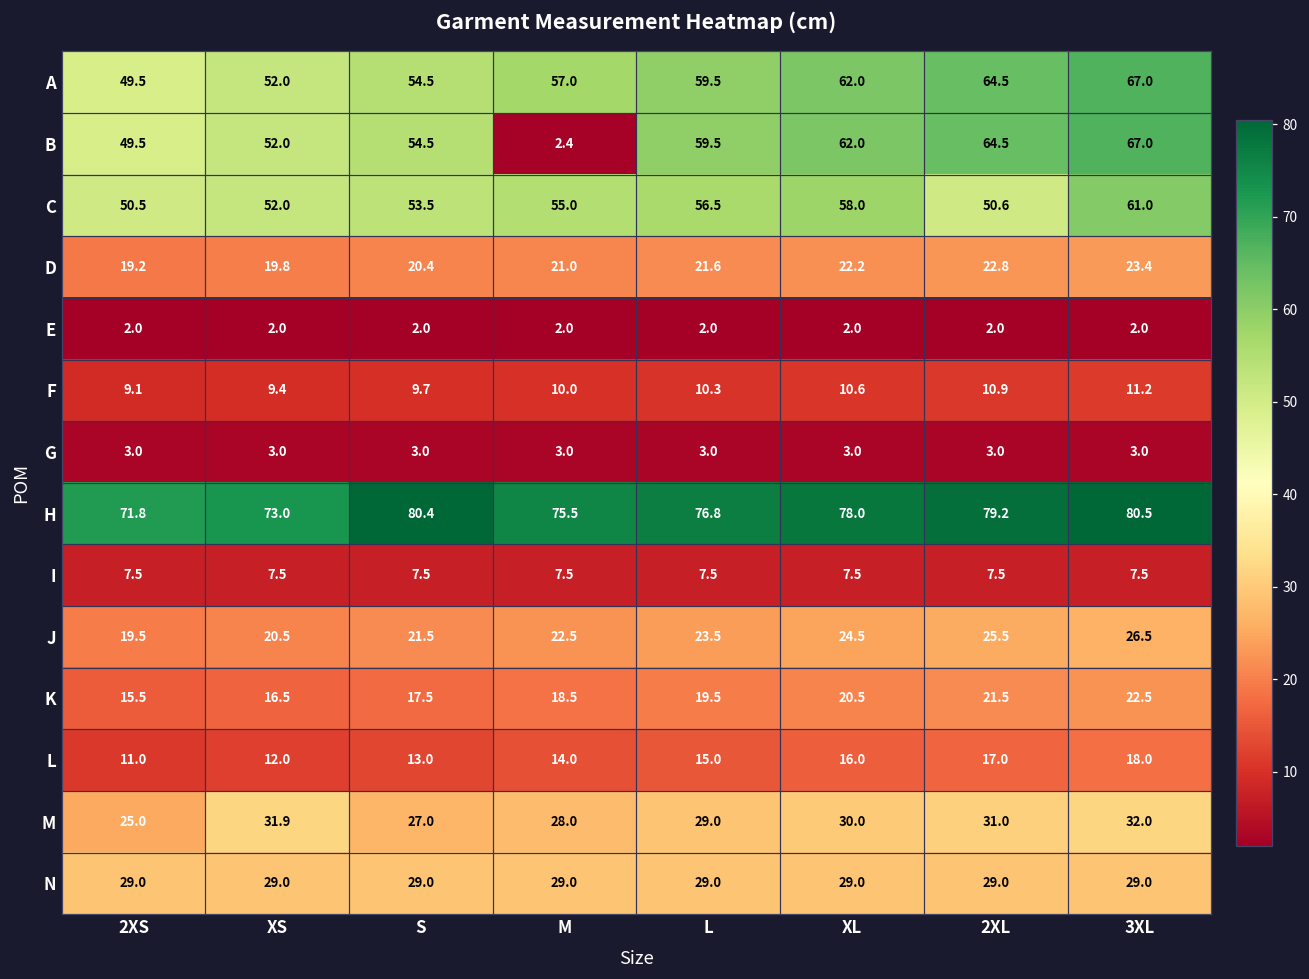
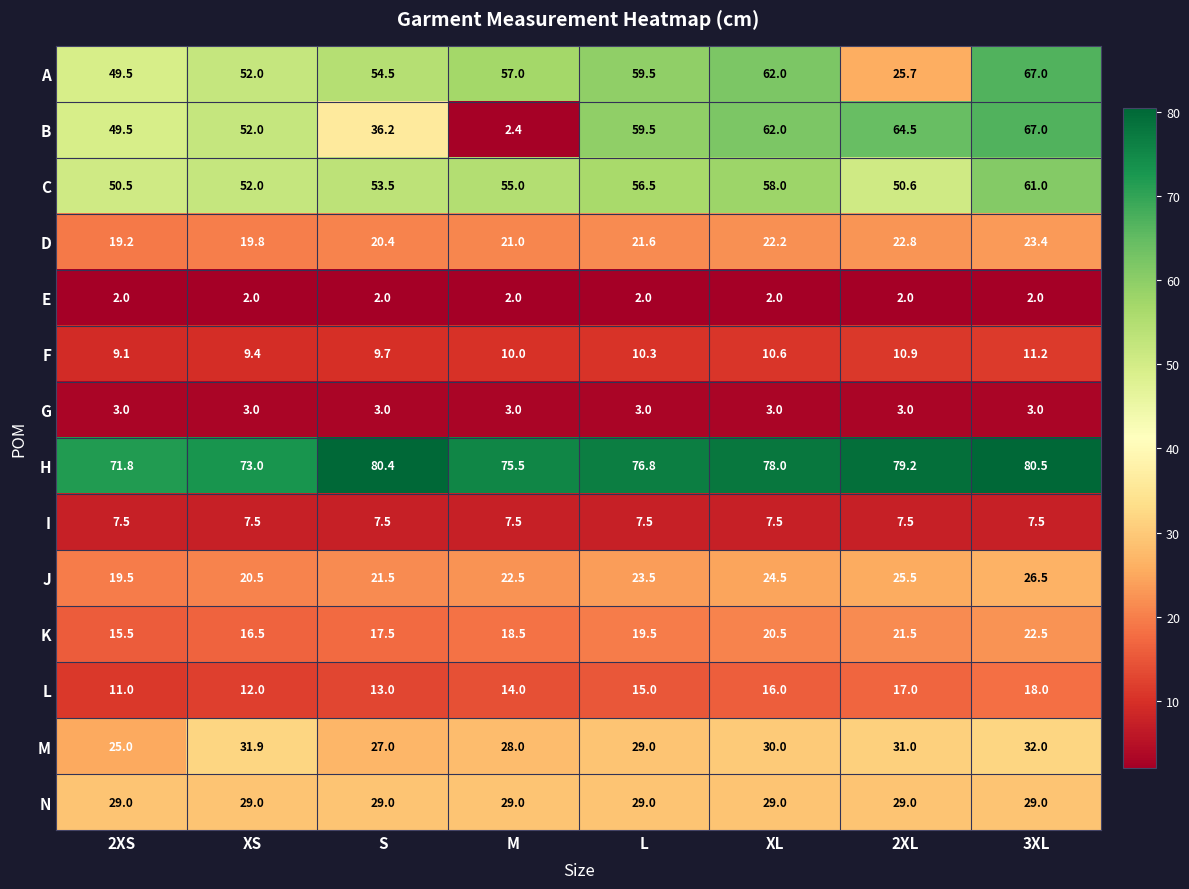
  {
    "A": {
      "2XS": 49.5,
      "XS": 52.0,
      "S": 54.5,
      "M": 57.0,
      "L": 59.5,
      "XL": 62.0,
-     "2XL": 64.5,
+     "2XL": 25.7,
      "3XL": 67.0
    },
    "B": {
      "2XS": 49.5,
      "XS": 52.0,
-     "S": 54.5,
+     "S": 36.2,
      "M": 2.4,
      "L": 59.5,
      "XL": 62.0,
      "2XL": 64.5,
      "3XL": 67.0
    },
    "C": {
      "2XS": 50.5,
      "XS": 52.0,
      "S": 53.5,
      "M": 55.0,
      "L": 56.5,
      "XL": 58.0,
      "2XL": 50.6,
      "3XL": 61.0
    },
    "D": {
      "2XS": 19.2,
      "XS": 19.8,
      "S": 20.4,
      "M": 21.0,
      "L": 21.6,
      "XL": 22.2,
      "2XL": 22.8,
      "3XL": 23.4
    },
    "E": {
      "2XS": 2.0,
      "XS": 2.0,
      "S": 2.0,
      "M": 2.0,
      "L": 2.0,
      "XL": 2.0,
      "2XL": 2.0,
      "3XL": 2.0
    },
    "F": {
      "2XS": 9.1,
      "XS": 9.4,
      "S": 9.7,
      "M": 10.0,
      "L": 10.3,
      "XL": 10.6,
      "2XL": 10.9,
      "3XL": 11.2
    },
    "G": {
      "2XS": 3.0,
      "XS": 3.0,
      "S": 3.0,
      "M": 3.0,
      "L": 3.0,
      "XL": 3.0,
      "2XL": 3.0,
      "3XL": 3.0
    },
    "H": {
      "2XS": 71.8,
      "XS": 73.0,
      "S": 80.4,
      "M": 75.5,
      "L": 76.8,
      "XL": 78.0,
      "2XL": 79.2,
      "3XL": 80.5
    },
    "I": {
      "2XS": 7.5,
      "XS": 7.5,
      "S": 7.5,
      "M": 7.5,
      "L": 7.5,
      "XL": 7.5,
      "2XL": 7.5,
      "3XL": 7.5
    },
    "J": {
      "2XS": 19.5,
      "XS": 20.5,
      "S": 21.5,
      "M": 22.5,
      "L": 23.5,
      "XL": 24.5,
      "2XL": 25.5,
      "3XL": 26.5
    },
    "K": {
      "2XS": 15.5,
      "XS": 16.5,
      "S": 17.5,
      "M": 18.5,
      "L": 19.5,
      "XL": 20.5,
      "2XL": 21.5,
      "3XL": 22.5
    },
    "L": {
      "2XS": 11.0,
      "XS": 12.0,
      "S": 13.0,
      "M": 14.0,
      "L": 15.0,
      "XL": 16.0,
      "2XL": 17.0,
      "3XL": 18.0
    },
    "M": {
      "2XS": 25.0,
      "XS": 31.9,
      "S": 27.0,
      "M": 28.0,
      "L": 29.0,
      "XL": 30.0,
      "2XL": 31.0,
      "3XL": 32.0
    },
    "N": {
      "2XS": 29.0,
      "XS": 29.0,
      "S": 29.0,
      "M": 29.0,
      "L": 29.0,
      "XL": 29.0,
      "2XL": 29.0,
      "3XL": 29.0
    }
  }
